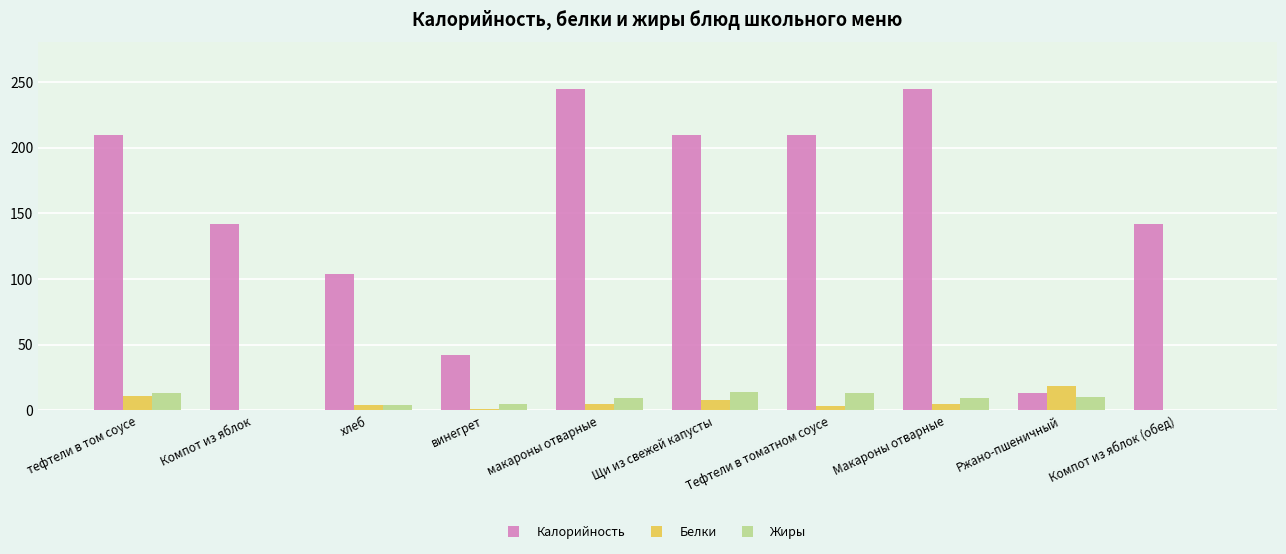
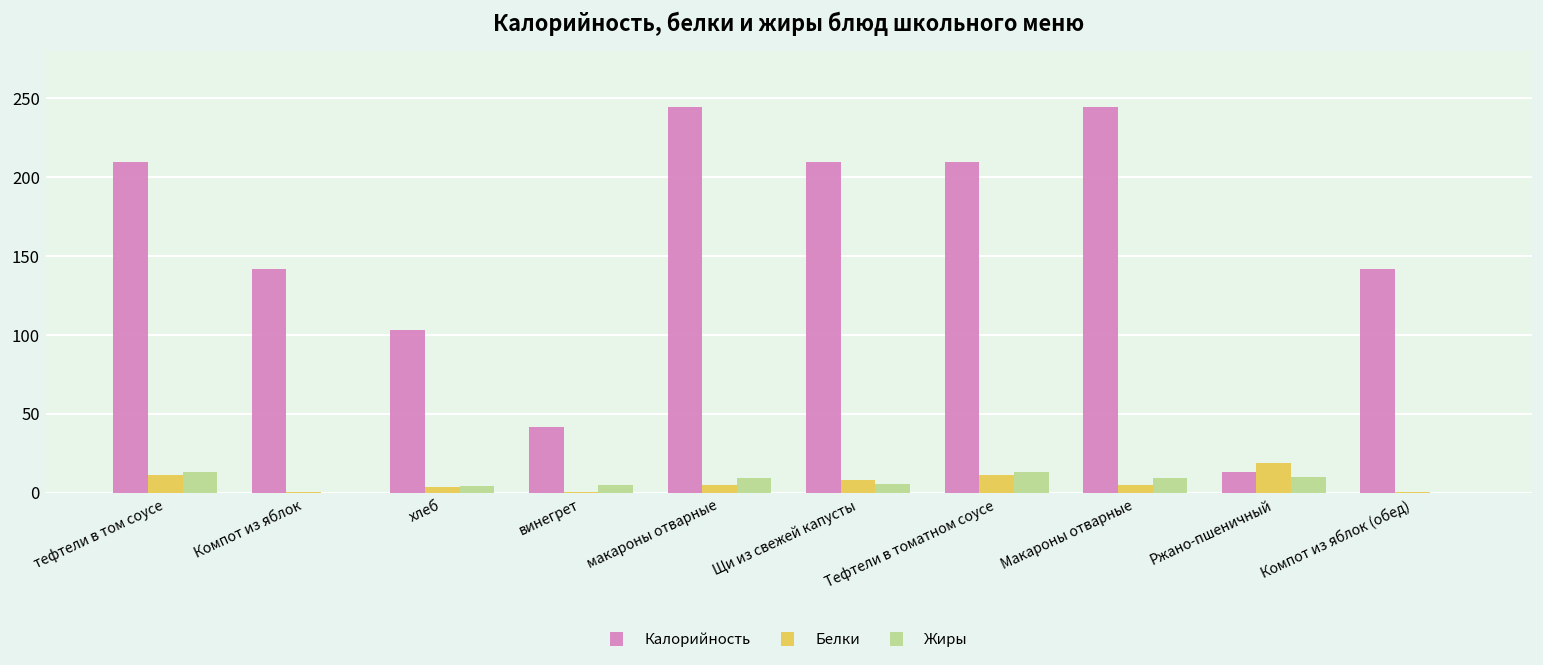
  {
    "Калорийность": {
      "тефтели в том соусе": 209,
      "Компот из яблок": 142,
      "хлеб": 103,
      "винегрет": 42,
      "макароны отварные": 245,
      "Щи из свежей капусты": 209,
      "Тефтели в томатном соусе": 209,
      "Макароны отварные": 245,
      "Ржано-пшеничный": 13,
      "Компот из яблок (обед)": 142
    },
    "Белки": {
      "тефтели в том соусе": 11,
      "хлеб": 4,
      "макароны отварные": 5,
      "Щи из свежей капусты": 8,
-     "Тефтели в томатном соусе": 3,
+     "Тефтели в томатном соусе": 11,
      "Макароны отварные": 5,
      "Ржано-пшеничный": 19
    },
    "Жиры": {
      "тефтели в том соусе": 13,
      "Компот из яблок": 0,
      "хлеб": 4,
      "винегрет": 5,
      "макароны отварные": 9,
-     "Щи из свежей капусты": 14,
+     "Щи из свежей капусты": 6,
      "Тефтели в томатном соусе": 13,
      "Макароны отварные": 9,
      "Ржано-пшеничный": 10,
      "Компот из яблок (обед)": 0
    }
  }
